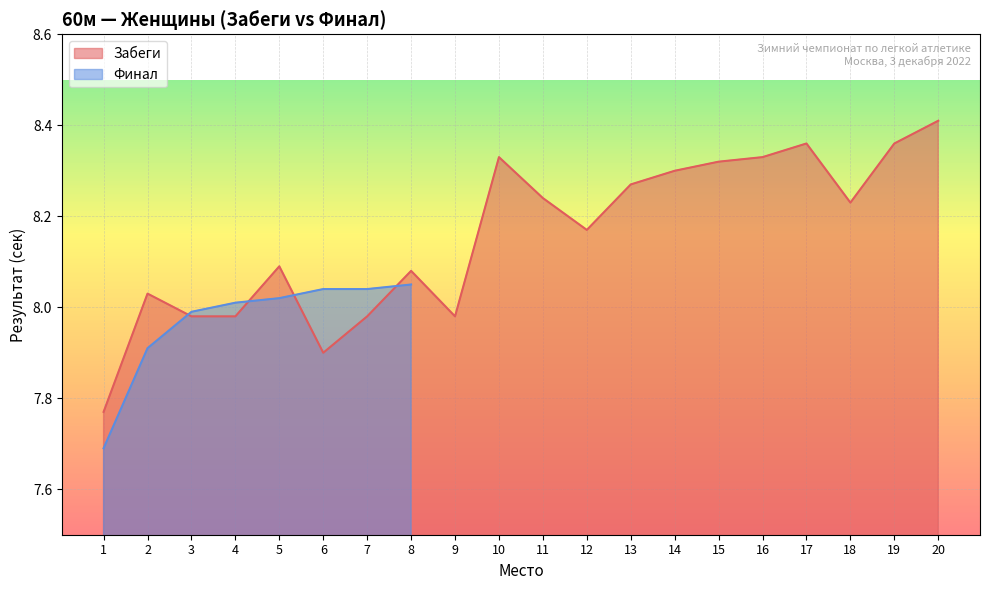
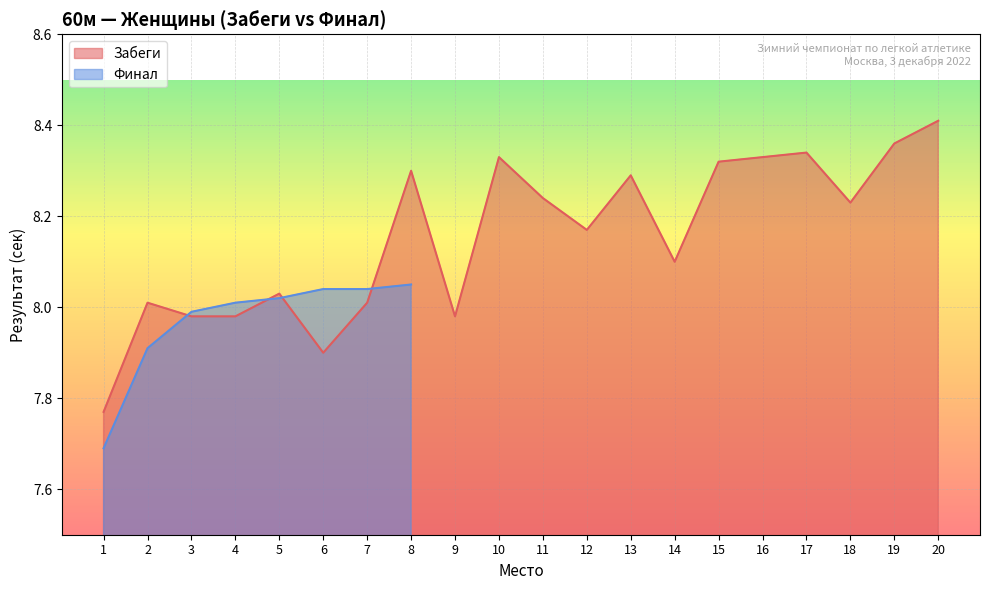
  {
    "Забеги": {
      "1": 7.77,
-     "2": 8.03,
+     "2": 8.01,
      "3": 7.98,
      "4": 7.98,
-     "5": 8.09,
+     "5": 8.03,
      "6": 7.90,
-     "7": 7.98,
-     "8": 8.08,
+     "7": 8.01,
+     "8": 8.30,
      "9": 7.98,
      "10": 8.33,
      "11": 8.24,
      "12": 8.17,
-     "13": 8.27,
-     "14": 8.3,
+     "13": 8.29,
+     "14": 8.1,
      "15": 8.32,
      "16": 8.33,
-     "17": 8.36,
+     "17": 8.34,
      "18": 8.23,
      "19": 8.36,
      "20": 8.41
    },
    "Финал": {
      "1": 7.69,
      "2": 7.91,
      "3": 7.99,
      "4": 8.01,
      "5": 8.02,
      "6": 8.04,
      "7": 8.04,
      "8": 8.05
    }
  }
